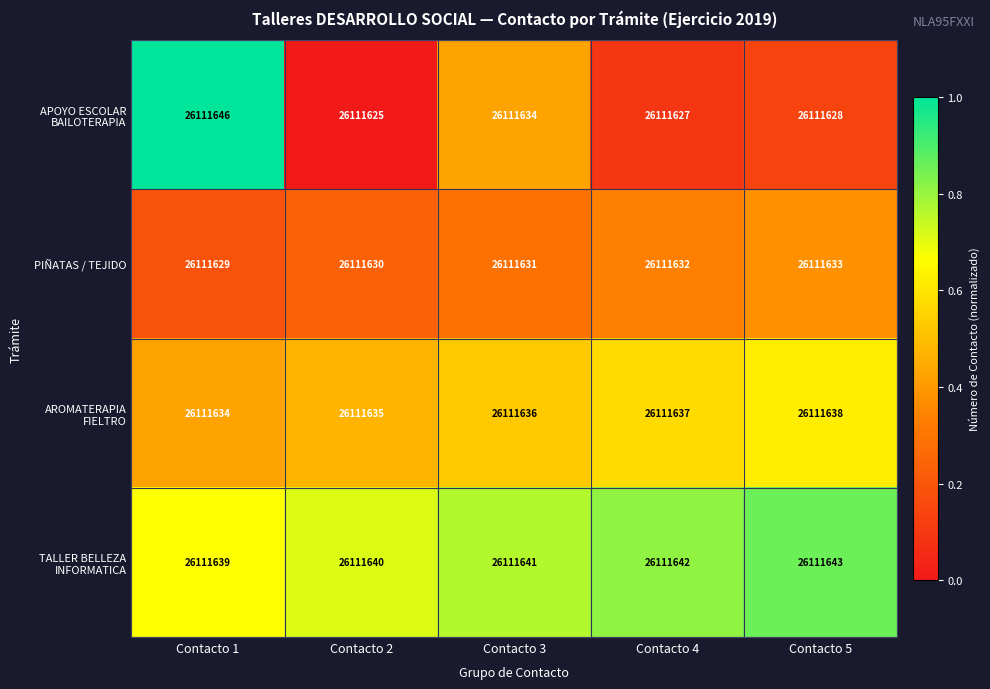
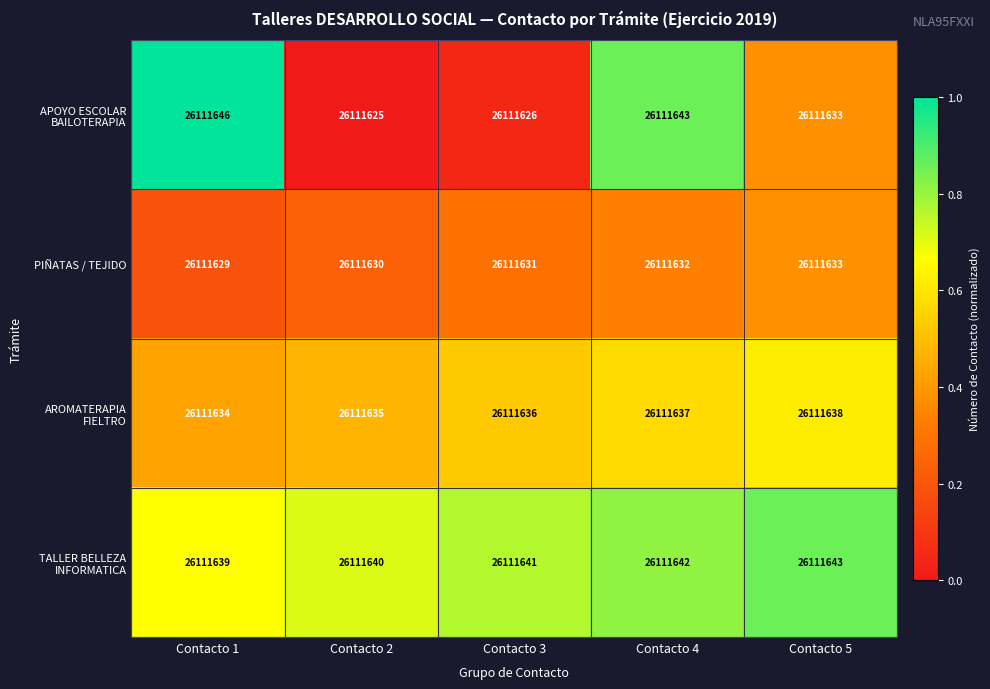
  {
    "APOYO ESCOLAR BAILOTERAPIA": {
      "Contacto 1": 26111646,
      "Contacto 2": 26111625,
-     "Contacto 3": 26111634,
-     "Contacto 4": 26111627,
-     "Contacto 5": 26111628
+     "Contacto 3": 26111626,
+     "Contacto 4": 26111643,
+     "Contacto 5": 26111633
    },
    "PIÑATAS / TEJIDO": {
      "Contacto 1": 26111629,
      "Contacto 2": 26111630,
      "Contacto 3": 26111631,
      "Contacto 4": 26111632,
      "Contacto 5": 26111633
    },
    "AROMATERAPIA FIELTRO": {
      "Contacto 1": 26111634,
      "Contacto 2": 26111635,
      "Contacto 3": 26111636,
      "Contacto 4": 26111637,
      "Contacto 5": 26111638
    },
    "TALLER BELLEZA INFORMATICA": {
      "Contacto 1": 26111639,
      "Contacto 2": 26111640,
      "Contacto 3": 26111641,
      "Contacto 4": 26111642,
      "Contacto 5": 26111643
    }
  }
